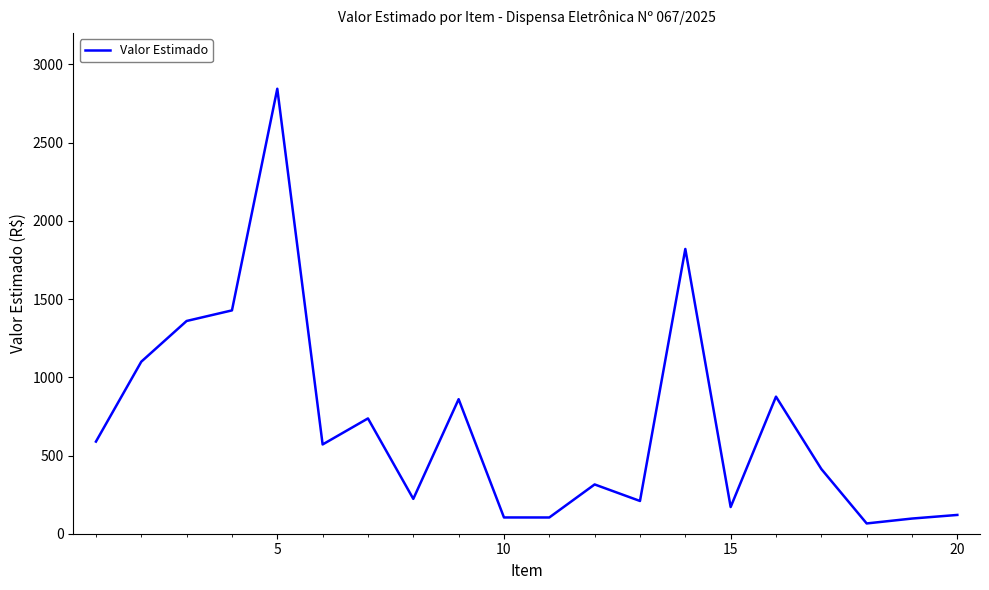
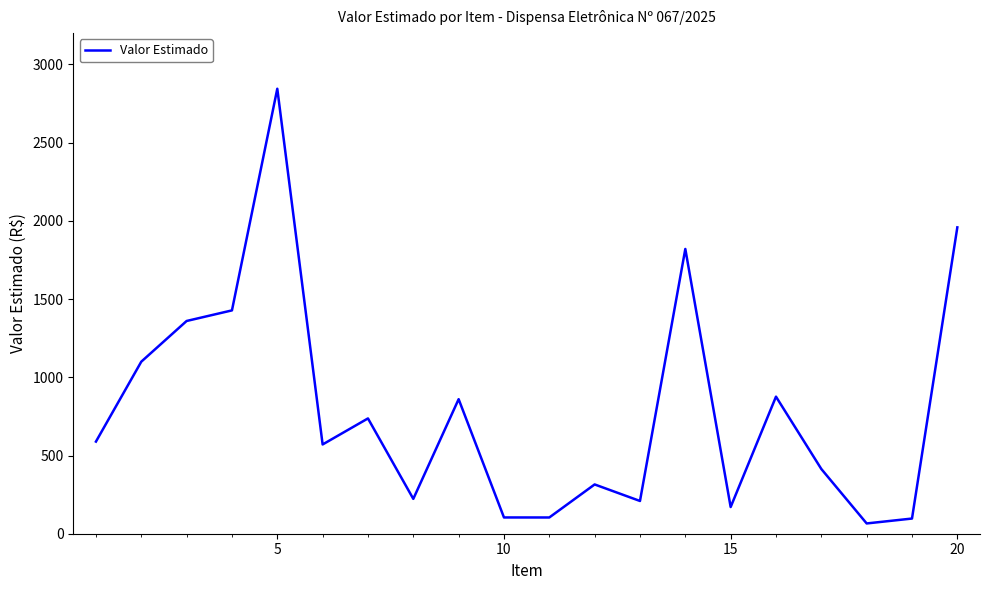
  {
    "5": 2840,
    "10": 100,
    "15": 170,
-   "20": 120
+   "20": 1960
  }
